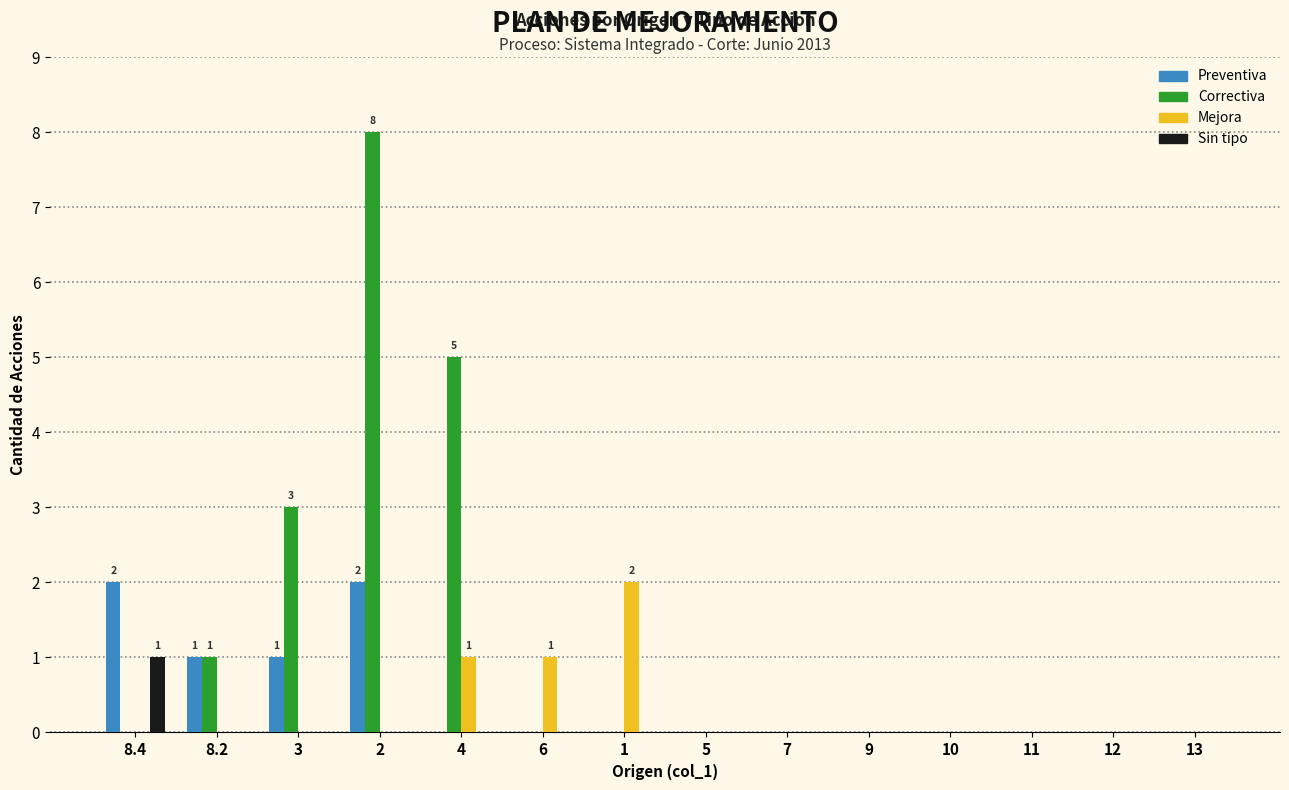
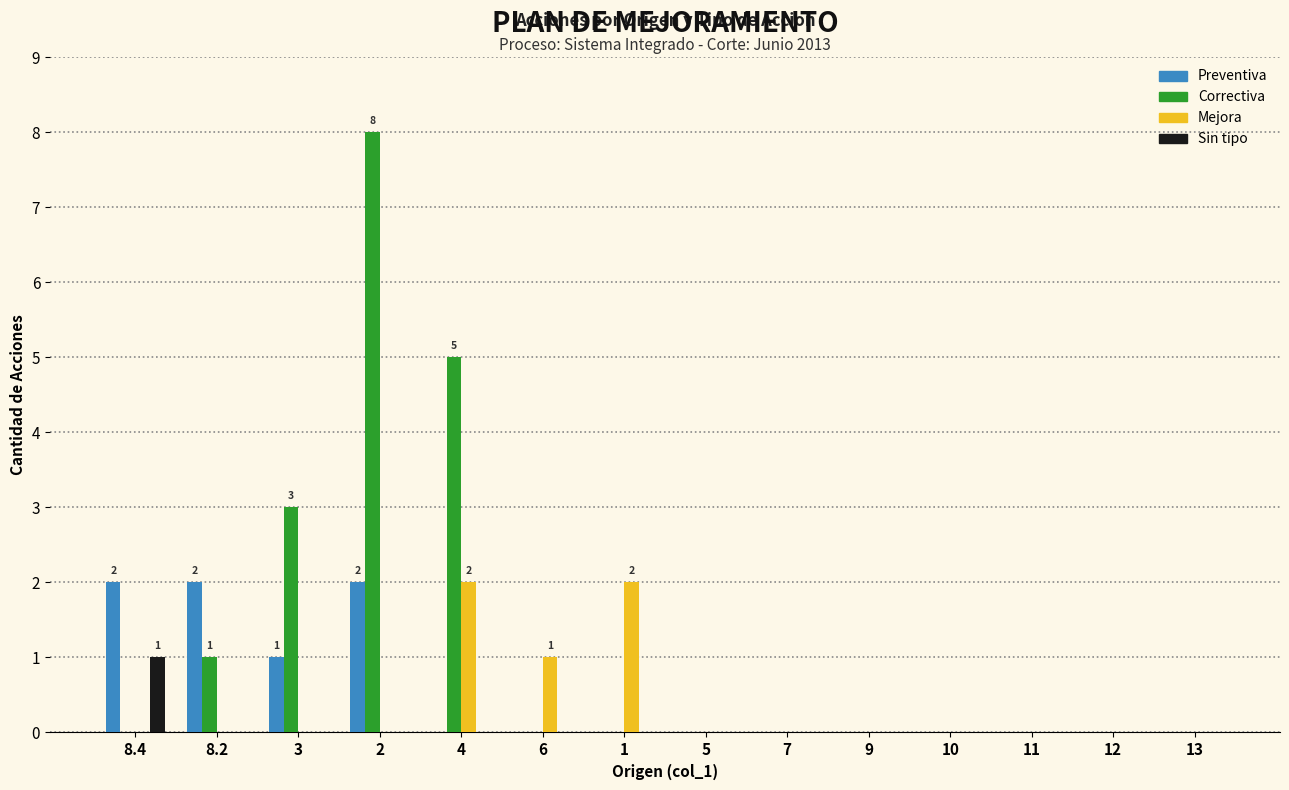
  {
    "Preventiva": {
      "8.4": 2,
-     "8.2": 1,
+     "8.2": 2,
      "3": 1,
      "2": 2
    },
    "Correctiva": {
      "8.2": 1,
      "3": 3,
      "2": 8,
      "4": 5
    },
    "Mejora": {
-     "4": 1,
+     "4": 2,
      "6": 1,
      "1": 2
    },
    "Sin tipo": {
      "8.4": 1
    }
  }
